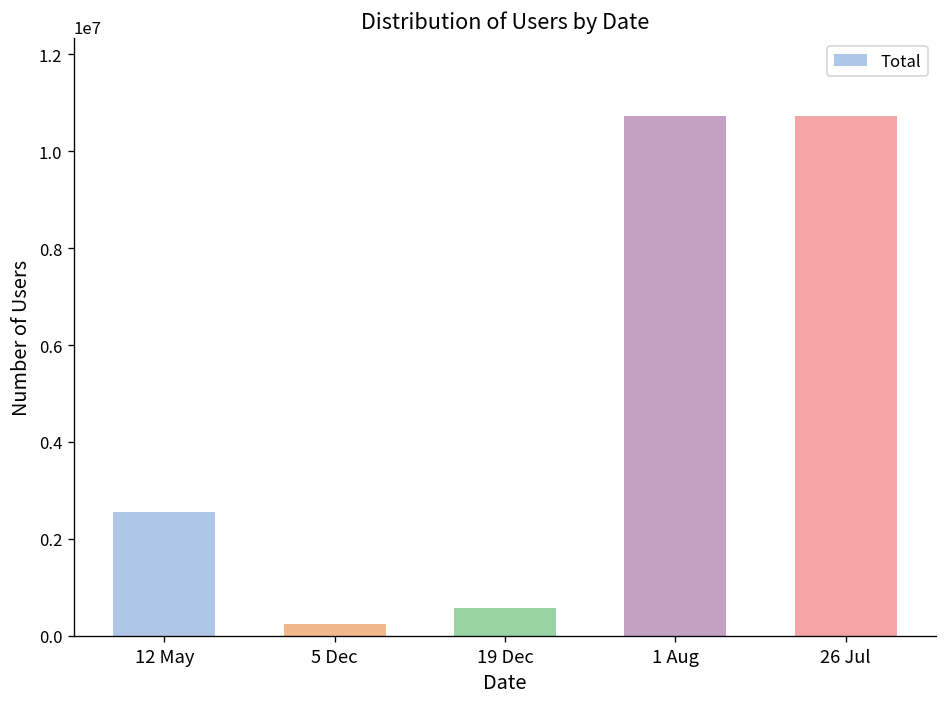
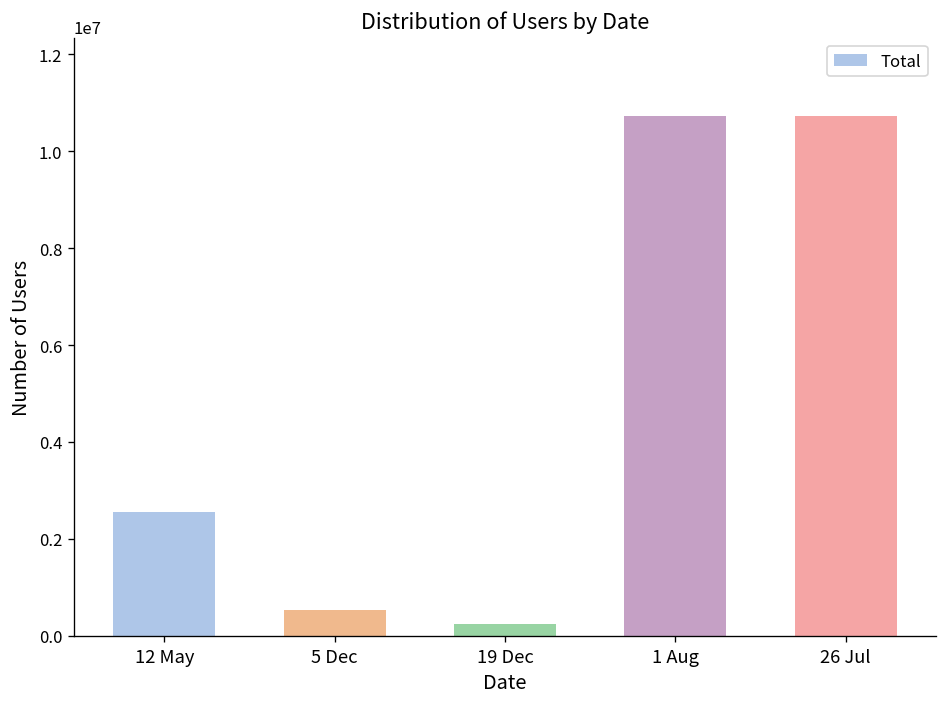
  {
    "12 May": 2500000,
-   "5 Dec": 200000,
-   "19 Dec": 600000,
+   "5 Dec": 500000,
+   "19 Dec": 300000,
    "1 Aug": 10700000,
    "26 Jul": 10700000
  }
